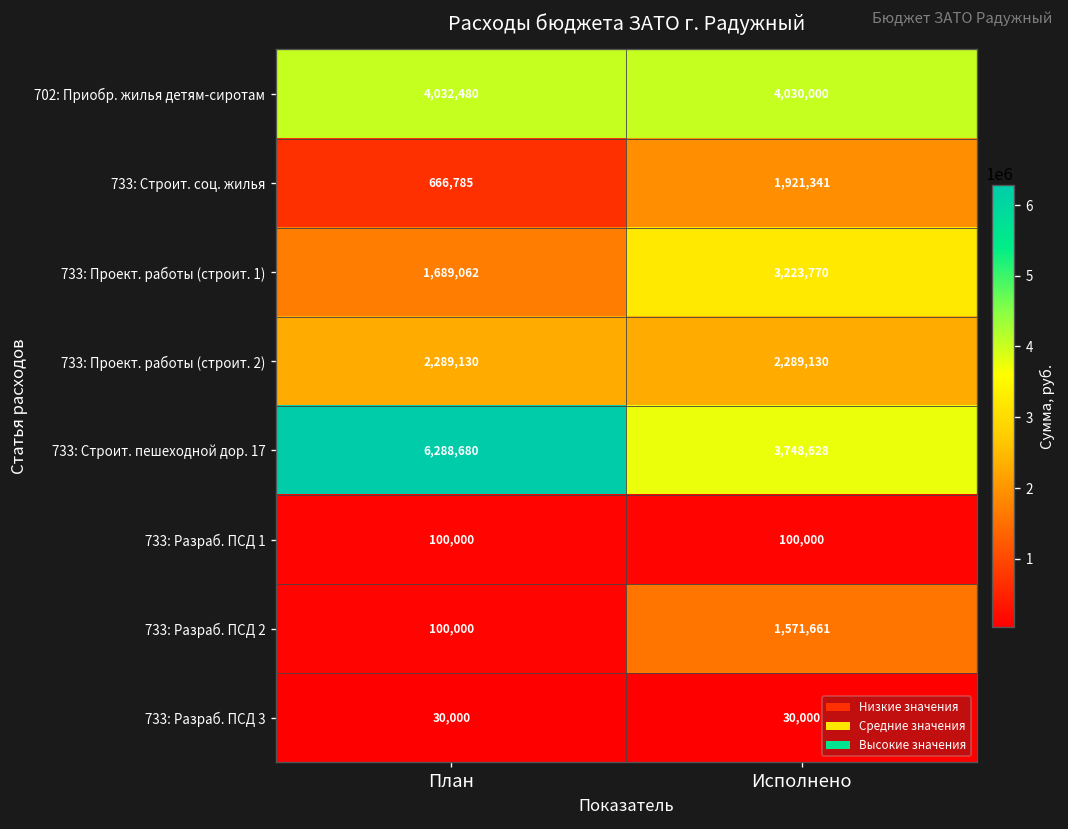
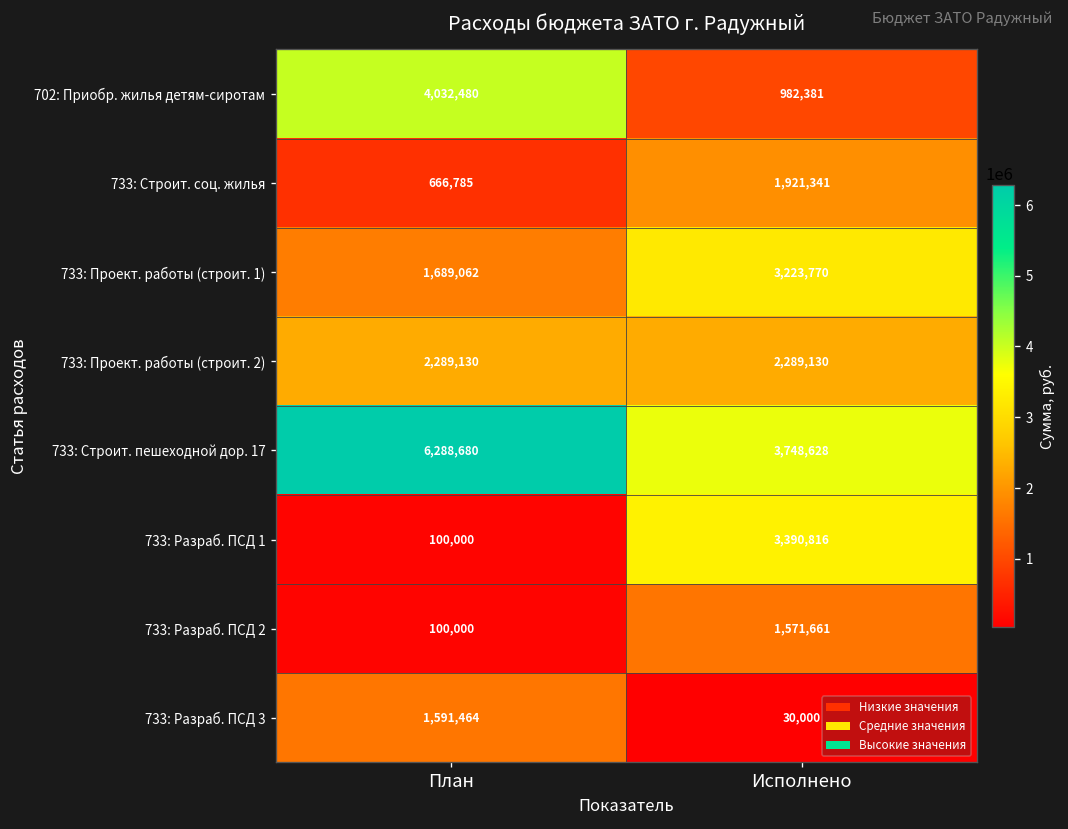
  {
    "702: Приобр. жилья детям-сиротам": {
      "План": "4,032,480",
-     "Исполнено": "4,030,000"
+     "Исполнено": "982,381"
    },
    "733: Строит. соц. жилья": {
      "План": "666,785",
      "Исполнено": "1,921,341"
    },
    "733: Проект. работы (строит. 1)": {
      "План": "1,689,062",
      "Исполнено": "3,223,770"
    },
    "733: Проект. работы (строит. 2)": {
      "План": "2,289,130",
      "Исполнено": "2,289,130"
    },
    "733: Строит. пешеходной дор. 17": {
      "План": "6,288,680",
      "Исполнено": "3,748,628"
    },
    "733: Разраб. ПСД 1": {
      "План": "100,000",
-     "Исполнено": "100,000"
+     "Исполнено": "3,390,816"
    },
    "733: Разраб. ПСД 2": {
      "План": "100,000",
      "Исполнено": "1,571,661"
    },
    "733: Разраб. ПСД 3": {
-     "План": "30,000",
+     "План": "1,591,464",
      "Исполнено": "30,000"
    }
  }
